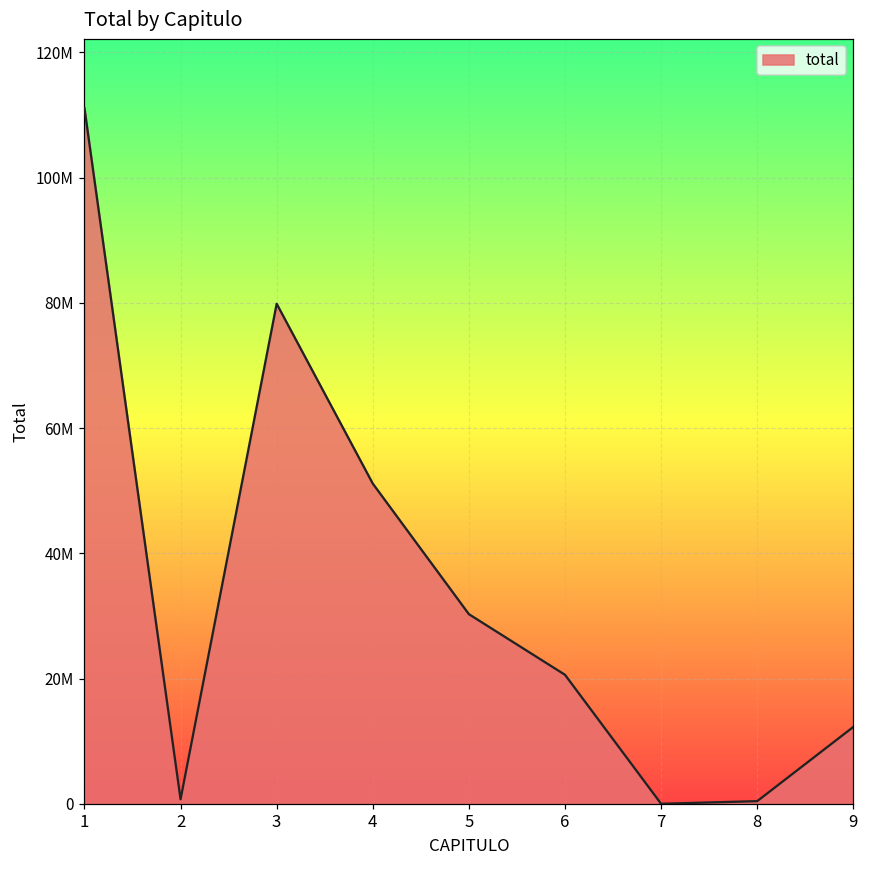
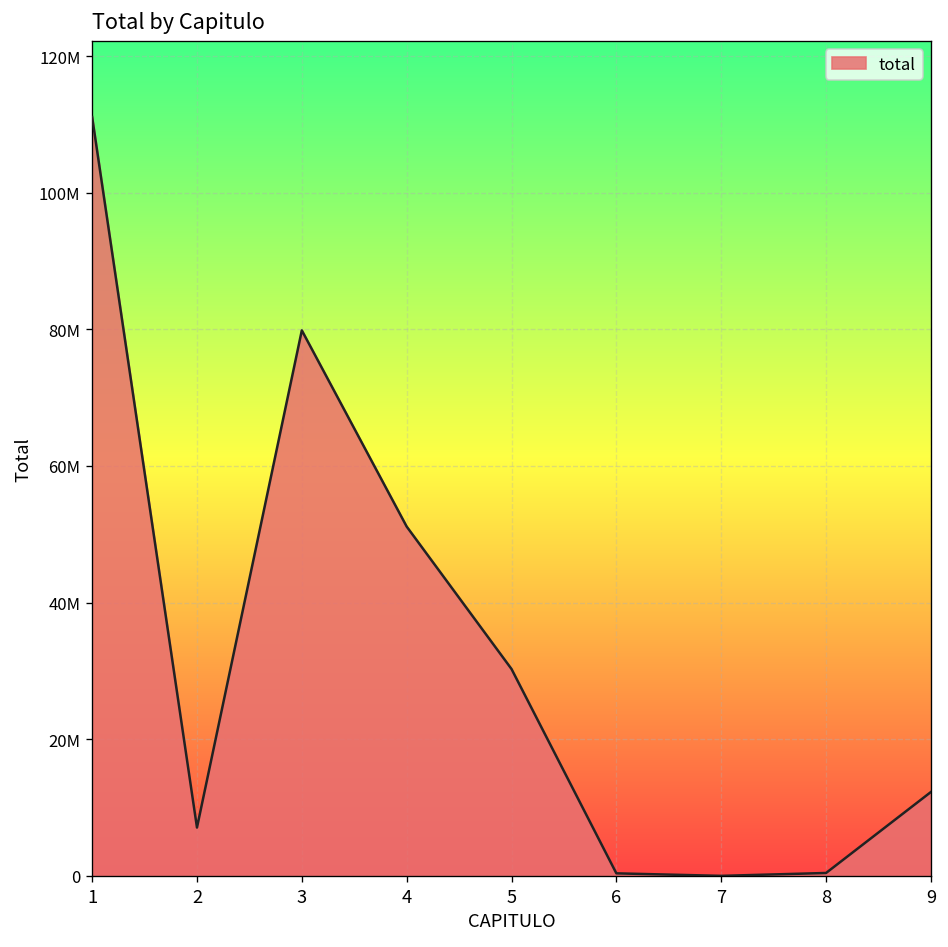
  {
    "1": 111000000,
-   "2": 1000000,
+   "2": 7000000,
    "3": 80000000,
    "4": 51000000,
    "5": 30000000,
-   "6": 21000000,
+   "6": 0,
    "7": 0,
    "8": 0,
    "9": 12000000
  }
